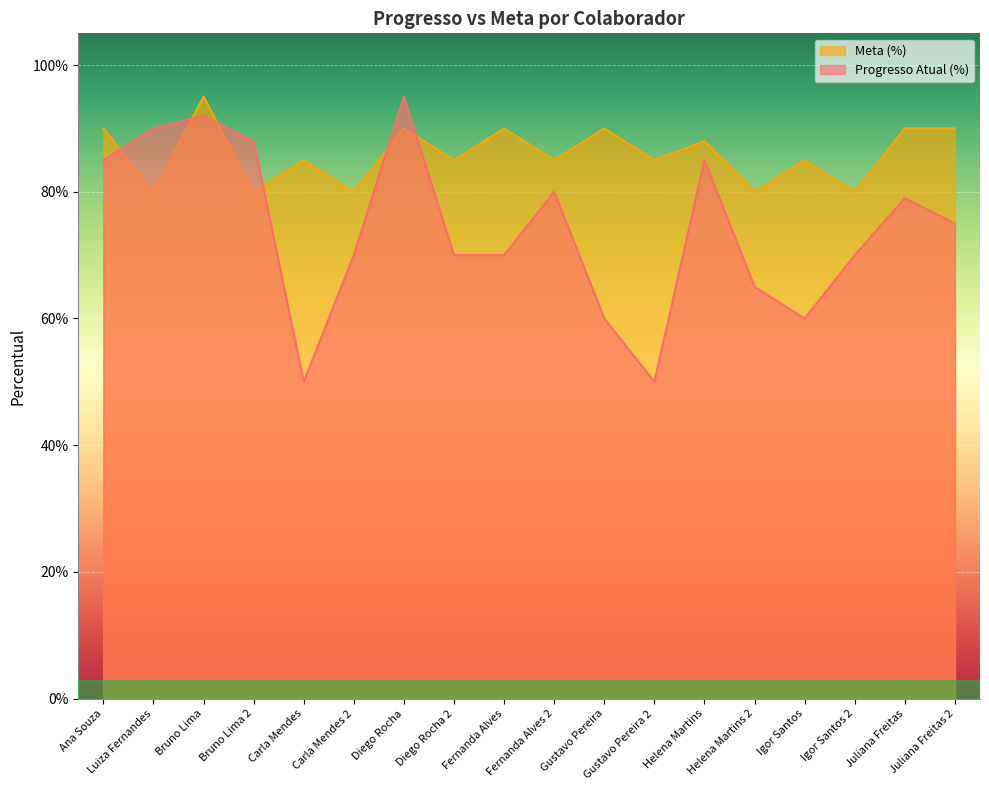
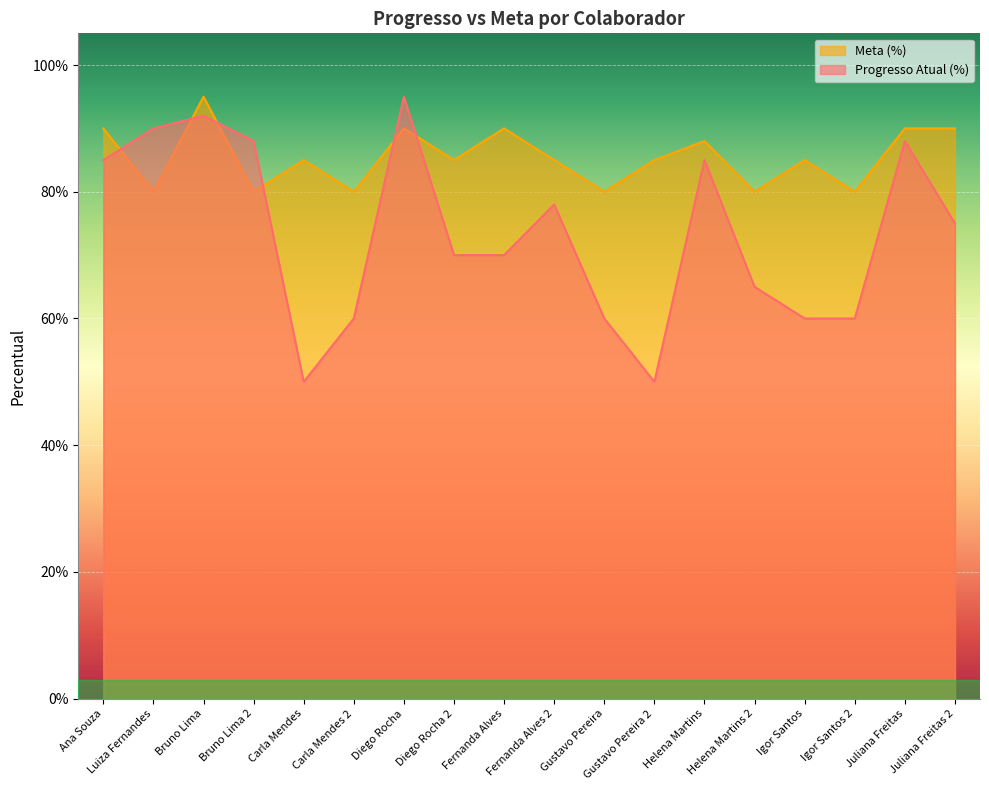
  {
    "Meta (%)": {
      "Ana Souza": "90%",
      "Luiza Fernandes": "80%",
      "Bruno Lima": "95%",
      "Bruno Lima 2": "80%",
      "Carla Mendes": "85%",
      "Carla Mendes 2": "80%",
      "Diego Rocha": "90%",
      "Diego Rocha 2": "85%",
      "Fernanda Alves": "90%",
      "Fernanda Alves 2": "85%",
-     "Gustavo Pereira": "90%",
+     "Gustavo Pereira": "80%",
      "Gustavo Pereira 2": "85%",
      "Helena Martins": "88%",
      "Helena Martins 2": "80%",
      "Igor Santos": "85%",
      "Igor Santos 2": "80%",
      "Juliana Freitas": "90%",
      "Juliana Freitas 2": "90%"
    },
    "Progresso Atual (%)": {
      "Ana Souza": "85%",
      "Luiza Fernandes": "90%",
      "Bruno Lima": "92%",
      "Bruno Lima 2": "88%",
      "Carla Mendes": "50%",
-     "Carla Mendes 2": "70%",
+     "Carla Mendes 2": "60%",
      "Diego Rocha": "95%",
      "Diego Rocha 2": "70%",
      "Fernanda Alves": "70%",
-     "Fernanda Alves 2": "80%",
+     "Fernanda Alves 2": "78%",
      "Gustavo Pereira": "60%",
      "Gustavo Pereira 2": "50%",
      "Helena Martins": "85%",
      "Helena Martins 2": "65%",
      "Igor Santos": "60%",
-     "Igor Santos 2": "70%",
-     "Juliana Freitas": "79%",
+     "Igor Santos 2": "60%",
+     "Juliana Freitas": "88%",
      "Juliana Freitas 2": "75%"
    }
  }
